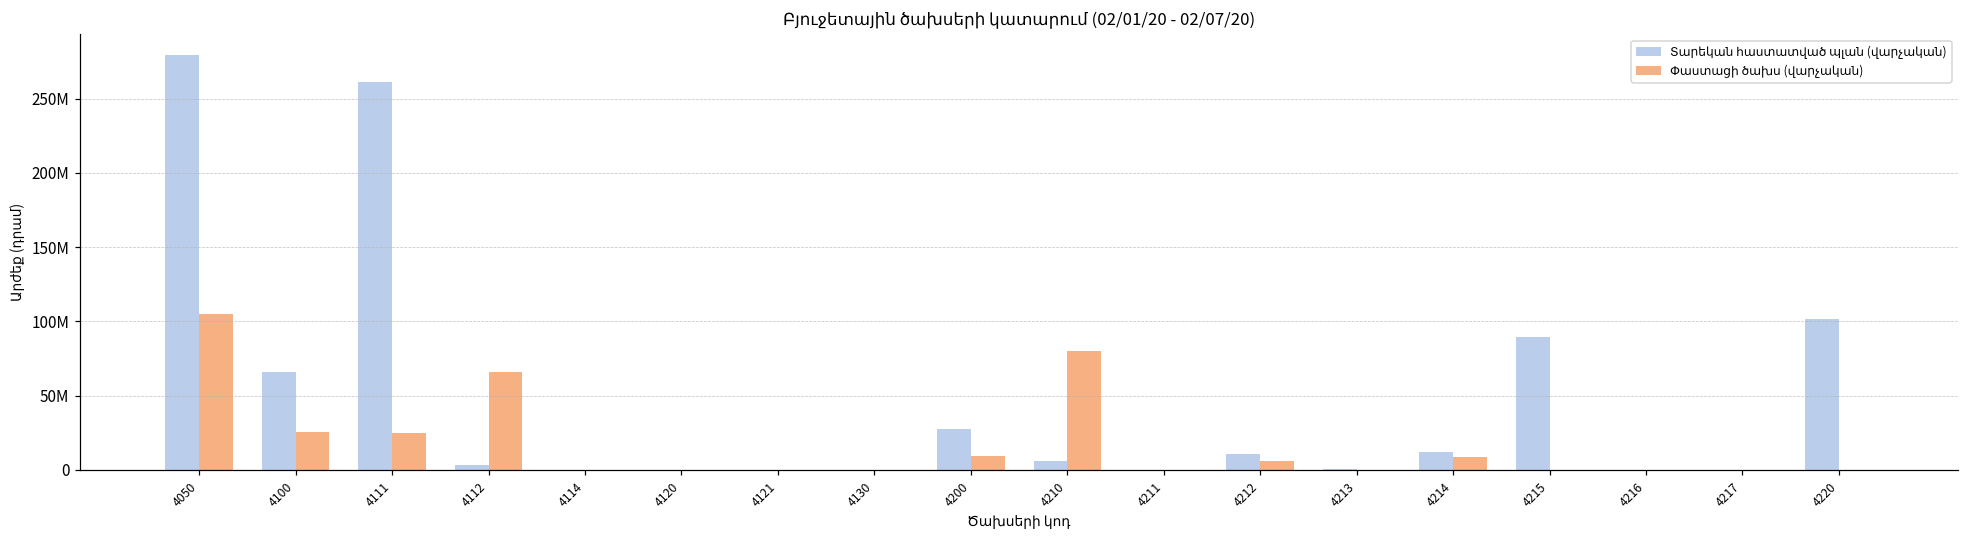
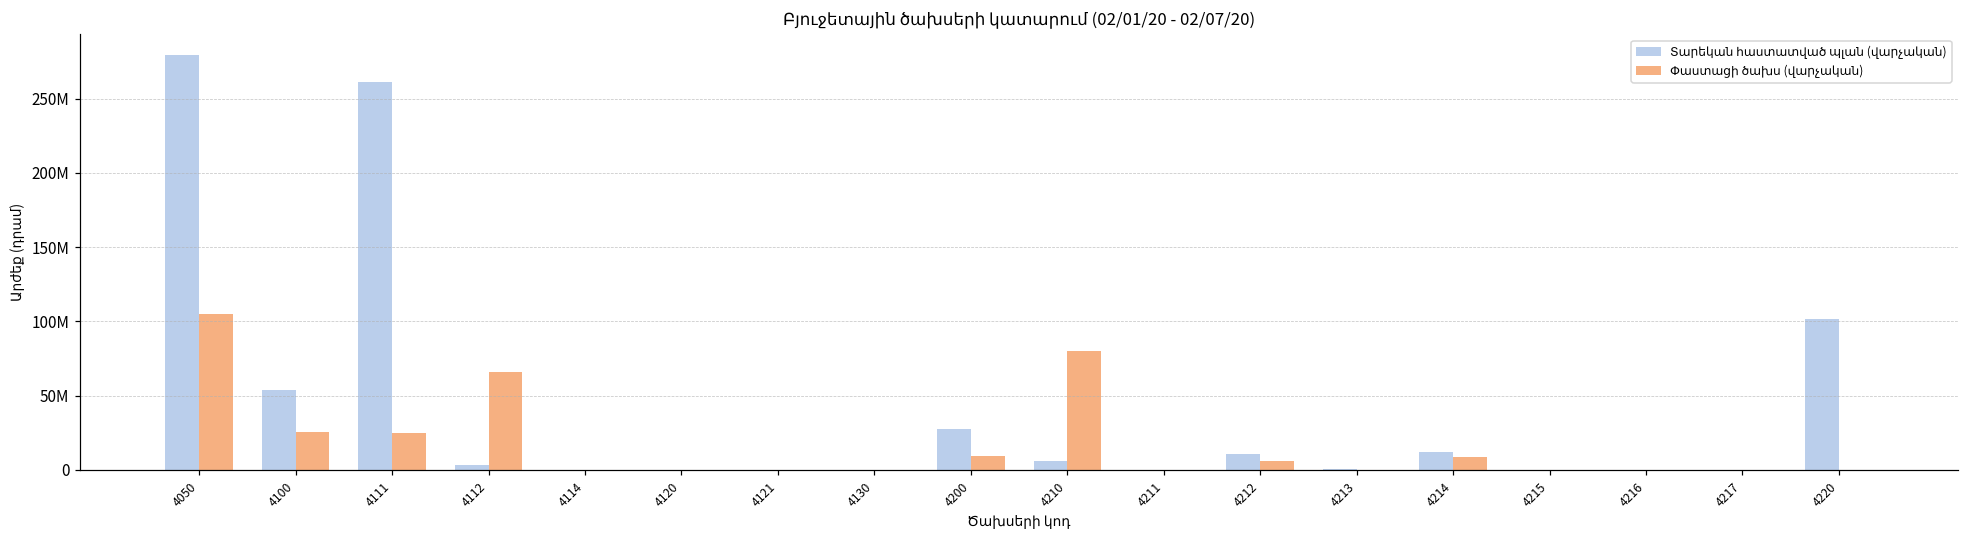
  {
    "Տարեկան հաստատված պլան (վարչական)": {
      "4050": 279000000,
-     "4100": 66000000,
+     "4100": 53000000,
      "4111": 261000000,
      "4112": 4000000,
      "4114": 0,
      "4120": 0,
      "4121": 0,
      "4130": 0,
      "4200": 28000000,
      "4210": 6000000,
      "4212": 11000000,
      "4214": 12000000,
-     "4215": 90000000,
+     "4215": 0,
      "4216": 0,
      "4217": 0,
      "4220": 102000000
    },
    "Փաստացի ծախս (վարչական)": {
      "4050": 105000000,
      "4100": 25000000,
      "4111": 25000000,
      "4112": 66000000,
      "4114": 0,
      "4120": 0,
      "4121": 0,
      "4130": 0,
      "4200": 10000000,
      "4210": 80000000,
      "4212": 6000000,
      "4214": 9000000,
      "4216": 0,
      "4217": 0
    }
  }
